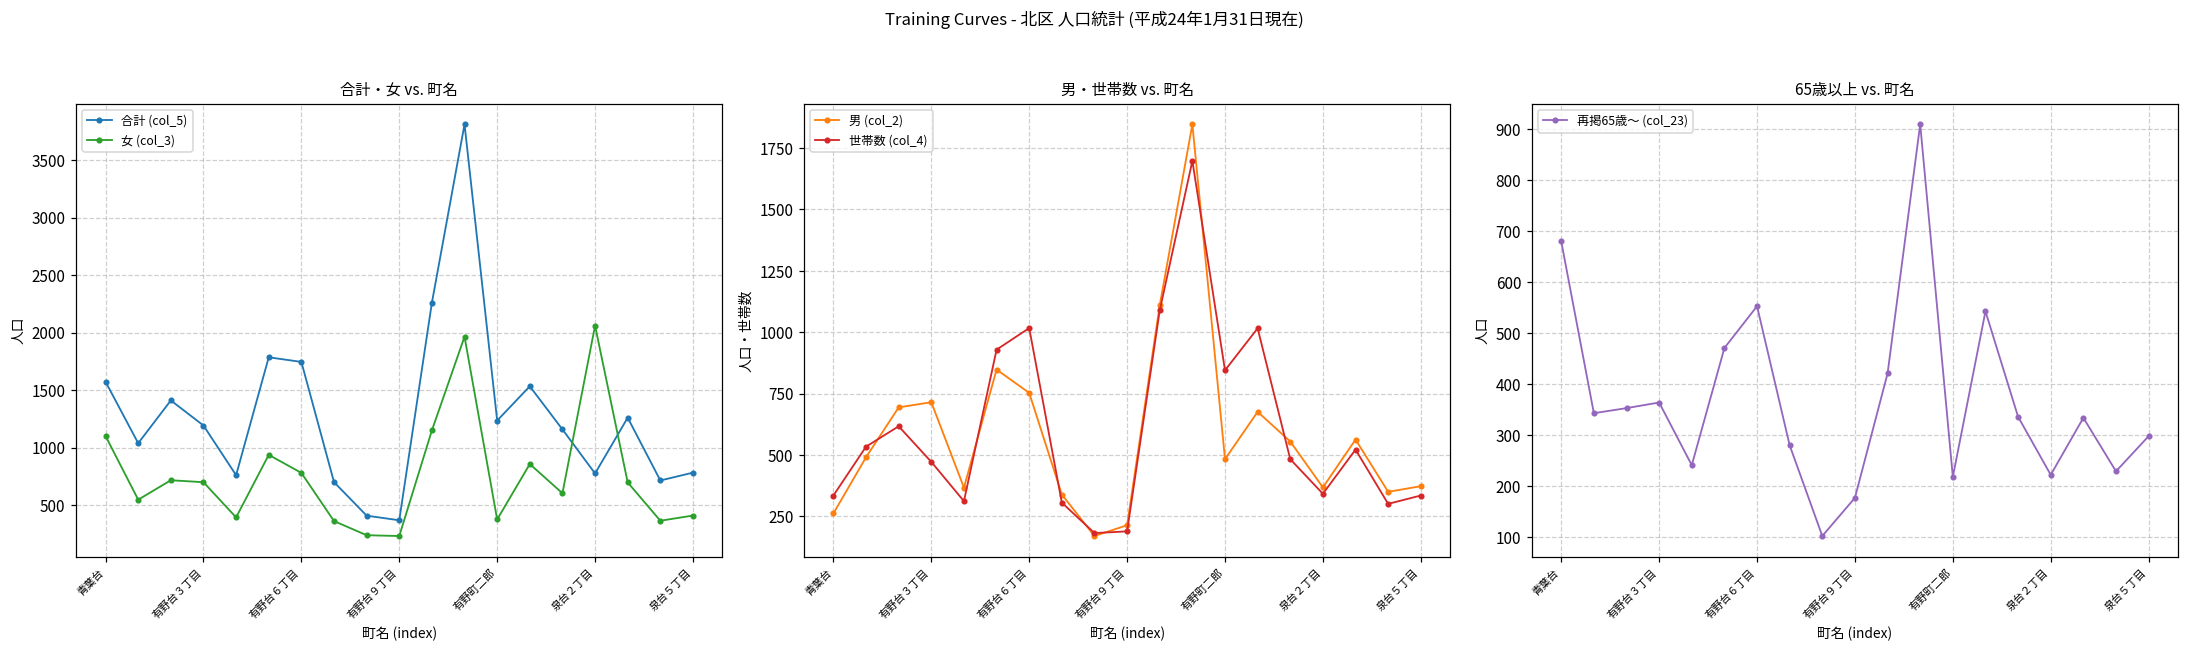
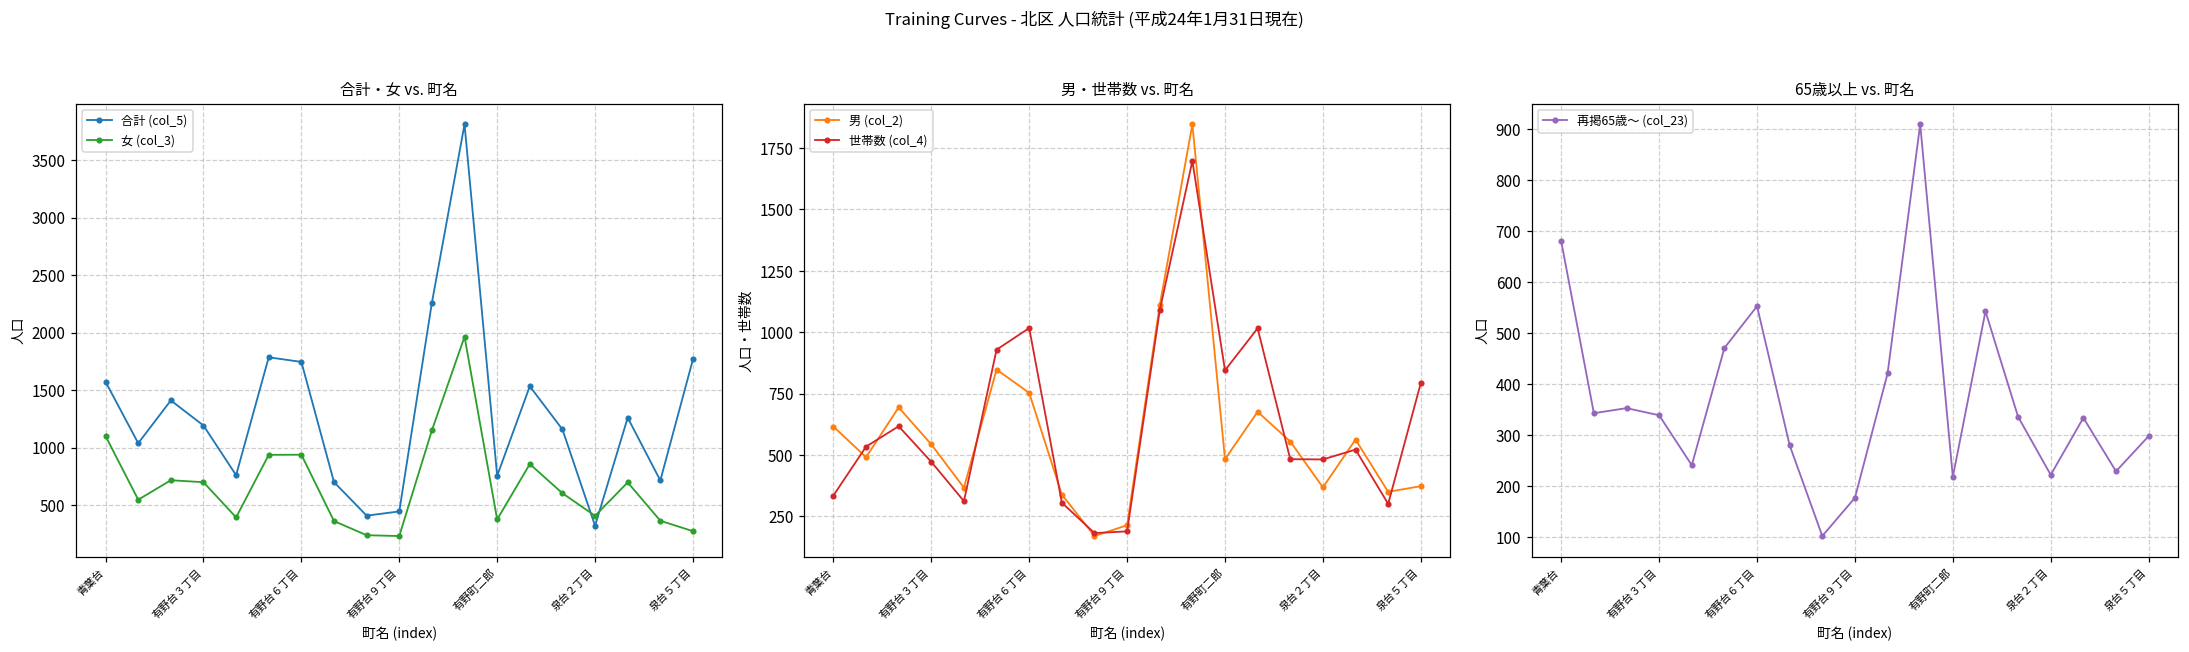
  {
    "合計・女 vs. 町名": {
      "合計 (col_5)": {
        "青葉台": 1570,
        "有野台３丁目": 1190,
        "有野台６丁目": 1750,
-       "有野台９丁目": 370,
-       "有野町二郎": 1240,
-       "泉台２丁目": 780,
-       "泉台５丁目": 780
+       "有野台９丁目": 450,
+       "有野町二郎": 760,
+       "泉台２丁目": 320,
+       "泉台５丁目": 1770
      },
      "女 (col_3)": {
        "青葉台": 1100,
        "有野台３丁目": 700,
-       "有野台６丁目": 780,
+       "有野台６丁目": 940,
        "有野台９丁目": 230,
        "有野町二郎": 380,
-       "泉台２丁目": 2060,
-       "泉台５丁目": 410
+       "泉台２丁目": 410,
+       "泉台５丁目": 270
      }
    },
    "男・世帯数 vs. 町名": {
      "男 (col_2)": {
-       "青葉台": 260,
-       "有野台３丁目": 720,
+       "青葉台": 620,
+       "有野台３丁目": 540,
        "有野台６丁目": 750,
        "有野台９丁目": 210,
        "有野町二郎": 480,
        "泉台２丁目": 370,
        "泉台５丁目": 370
      },
      "世帯数 (col_4)": {
        "青葉台": 340,
        "有野台３丁目": 470,
        "有野台６丁目": 1020,
        "有野台９丁目": 190,
        "有野町二郎": 850,
-       "泉台２丁目": 340,
-       "泉台５丁目": 340
+       "泉台２丁目": 480,
+       "泉台５丁目": 790
      }
    },
    "65歳以上 vs. 町名": {
      "青葉台": 680,
-     "有野台３丁目": 360,
+     "有野台３丁目": 340,
      "有野台６丁目": 550,
      "有野台９丁目": 180,
      "有野町二郎": 220,
      "泉台２丁目": 220,
      "泉台５丁目": 300
    }
  }
